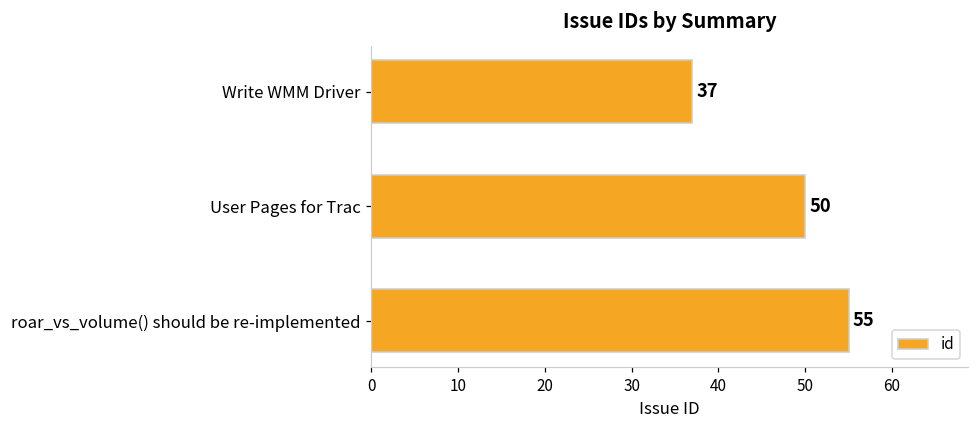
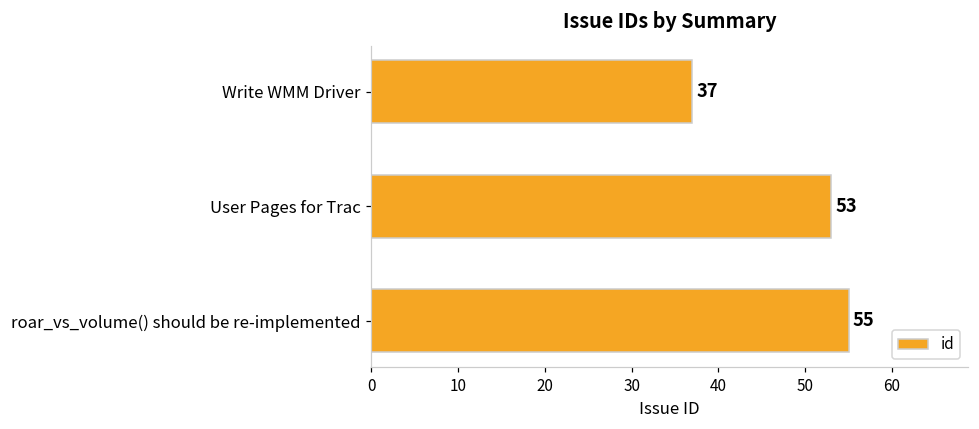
  {
    "Write WMM Driver": 37,
-   "User Pages for Trac": 50,
+   "User Pages for Trac": 53,
    "roar_vs_volume() should be re-implemented": 55
  }
